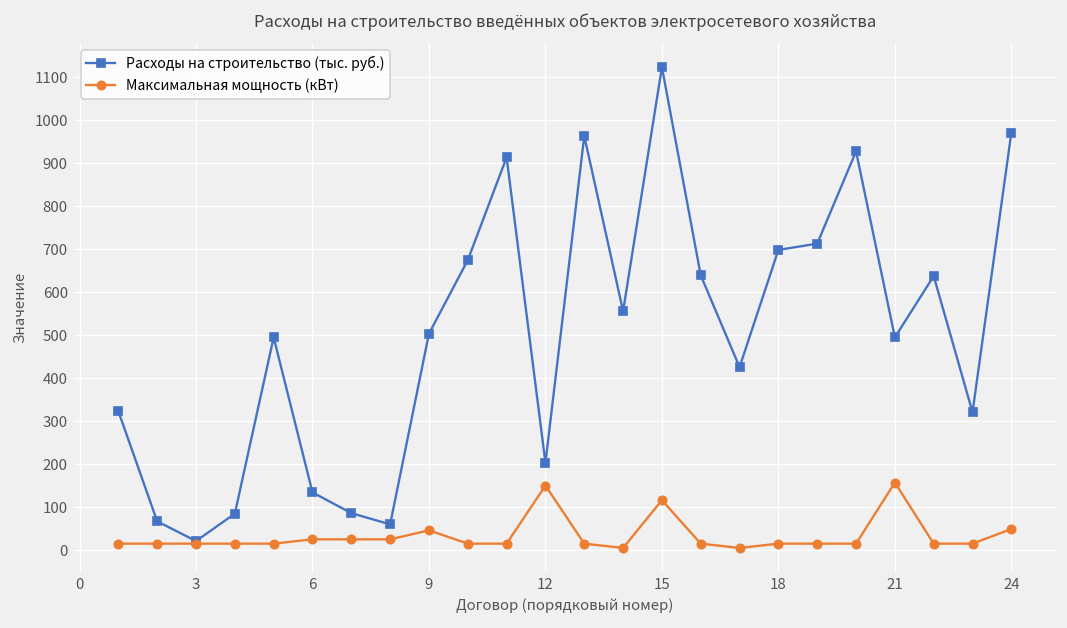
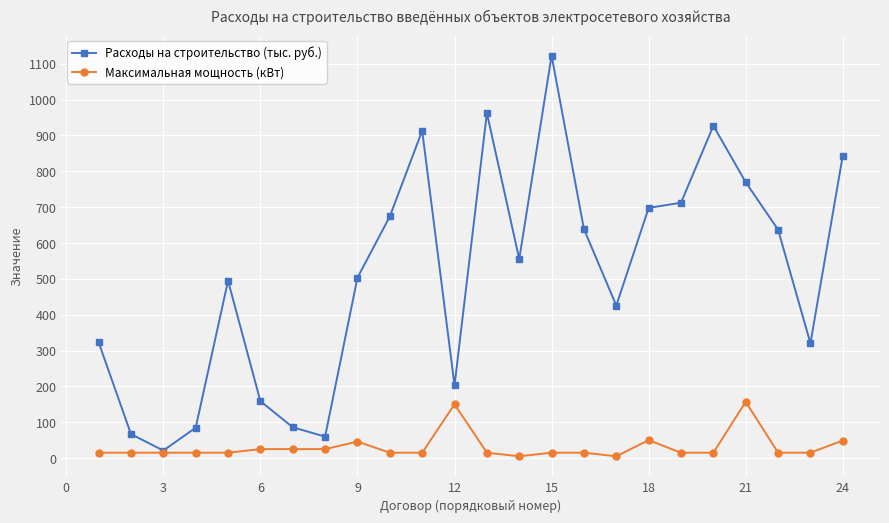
  {
    "Расходы на строительство (тыс. руб.)": {
-     "6": 130,
+     "6": 160,
      "9": 500,
      "12": 200,
      "15": 1120,
      "18": 700,
-     "21": 490,
-     "24": 970
+     "21": 770,
+     "24": 840
    },
    "Максимальная мощность (кВт)": {
      "6": 30,
      "9": 50,
      "12": 150,
-     "15": 120,
-     "18": 20,
+     "15": 20,
+     "18": 50,
      "21": 160,
      "24": 50
    }
  }
